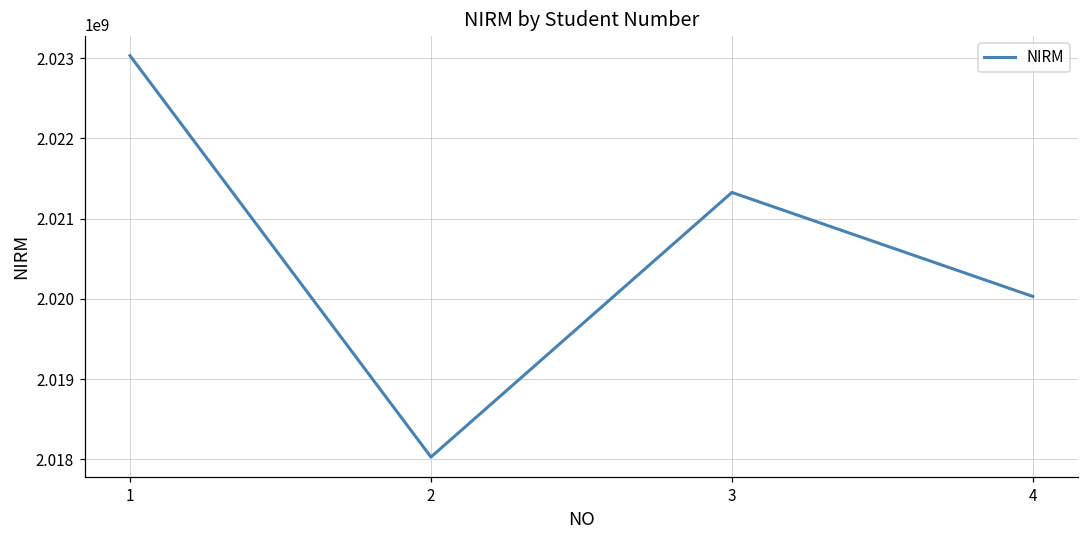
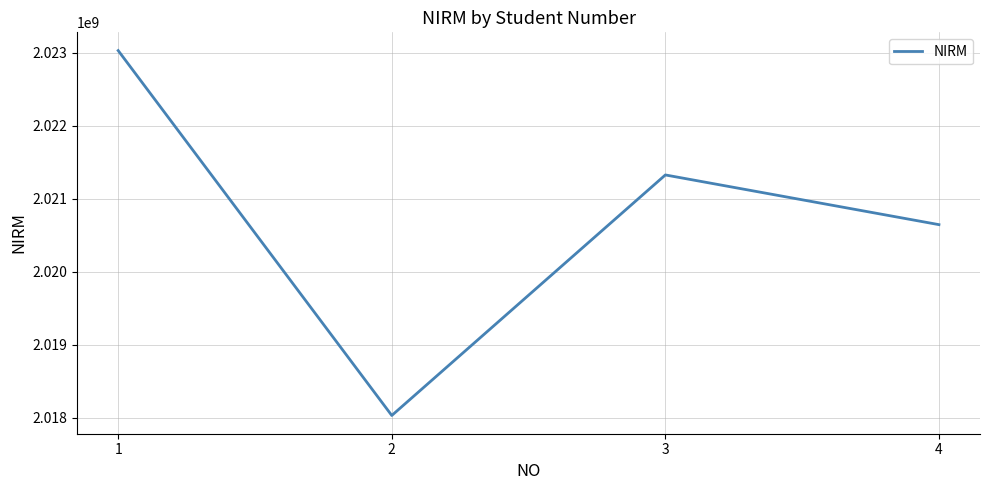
  {
    "1": 2023000000,
    "2": 2018000000,
    "3": 2021300000,
-   "4": 2020000000
+   "4": 2020600000
  }
